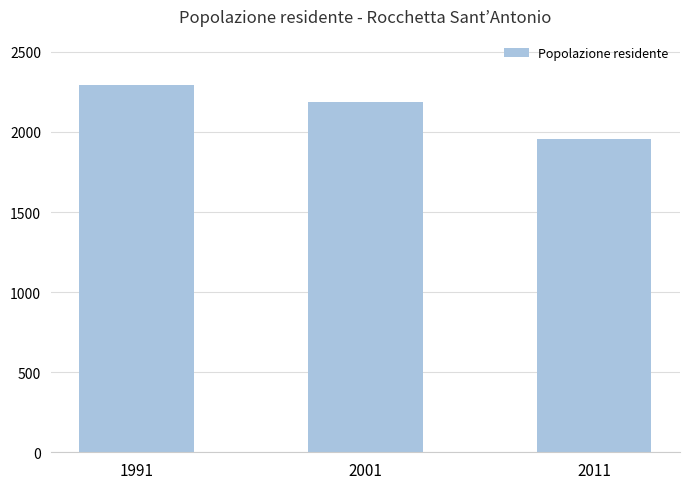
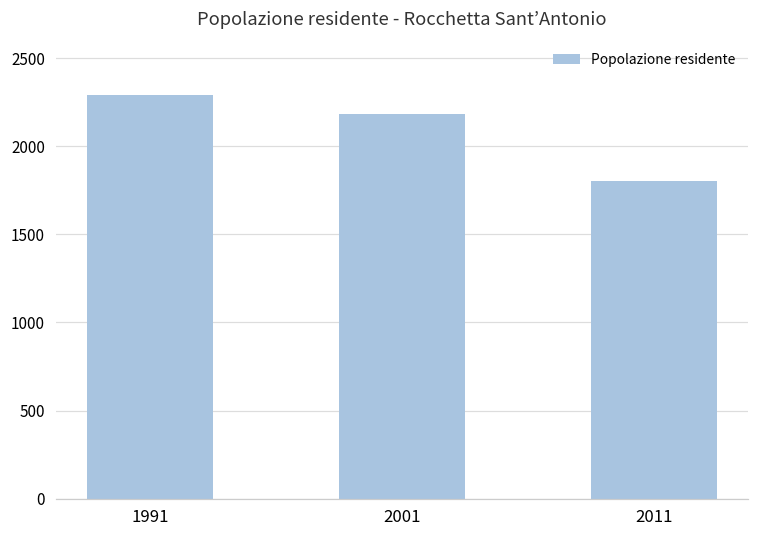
  {
    "1991": 2290,
    "2001": 2190,
-   "2011": 1950
+   "2011": 1810
  }
